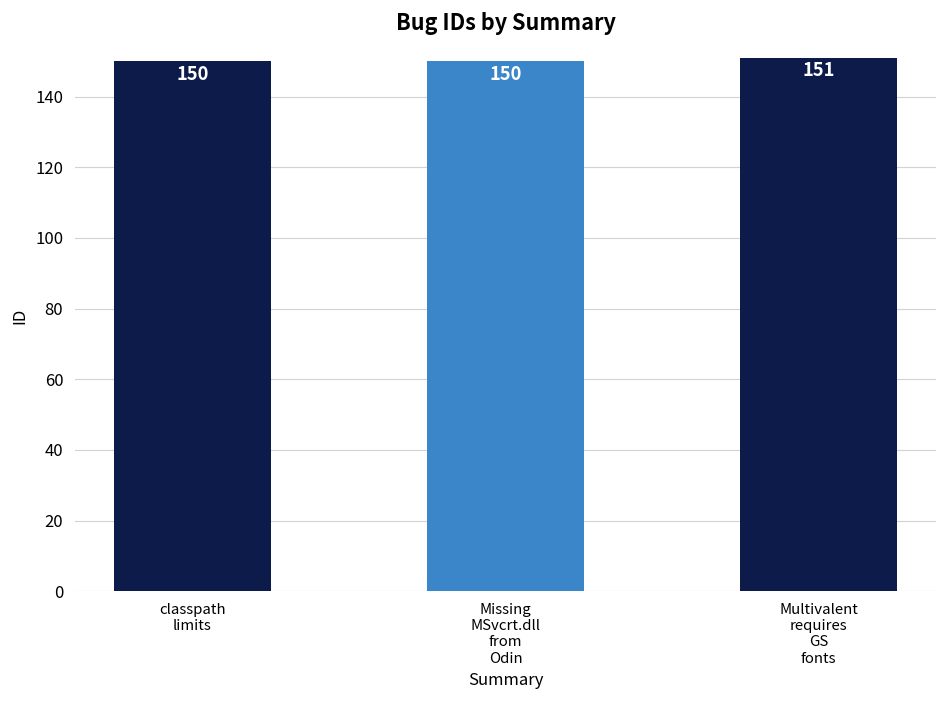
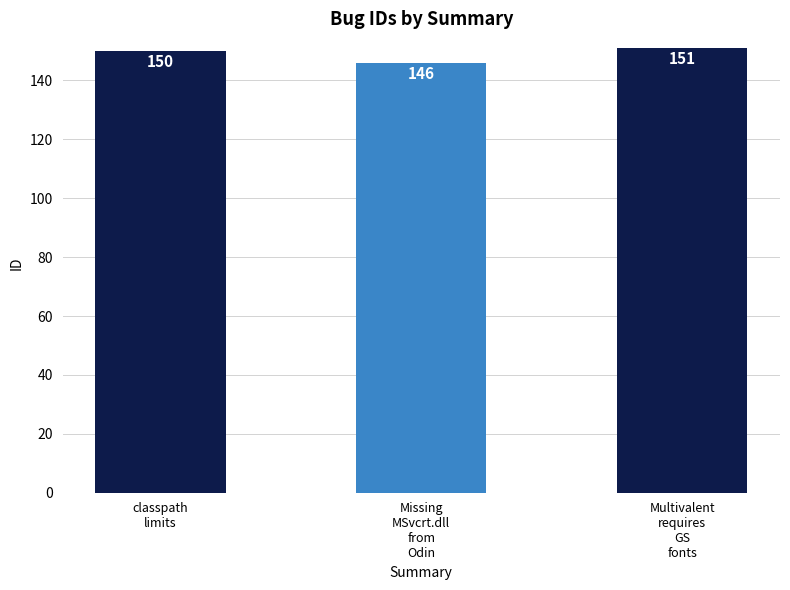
  {
    "classpath limits": 150,
-   "Missing MSvcrt.dll from Odin": 150,
+   "Missing MSvcrt.dll from Odin": 146,
    "Multivalent requires GS fonts": 151
  }
